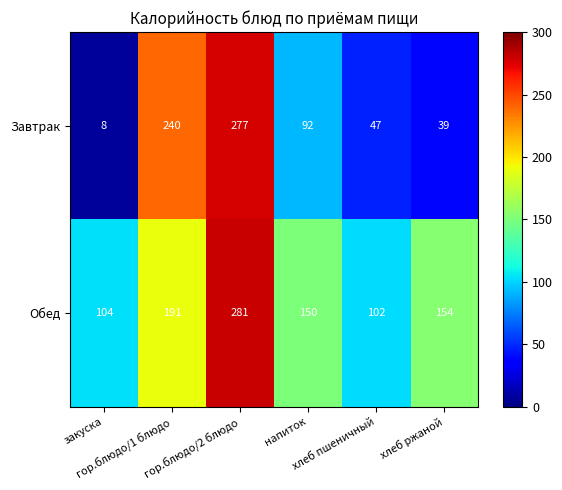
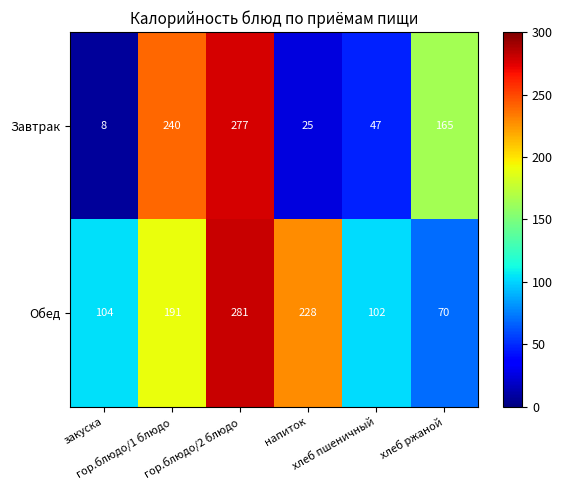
  {
    "Завтрак": {
      "закуска": 8,
      "гор.блюдо/1 блюдо": 240,
      "гор.блюдо/2 блюдо": 277,
-     "напиток": 92,
+     "напиток": 25,
      "хлеб пшеничный": 47,
-     "хлеб ржаной": 39
+     "хлеб ржаной": 165
    },
    "Обед": {
      "закуска": 104,
      "гор.блюдо/1 блюдо": 191,
      "гор.блюдо/2 блюдо": 281,
-     "напиток": 150,
+     "напиток": 228,
      "хлеб пшеничный": 102,
-     "хлеб ржаной": 154
+     "хлеб ржаной": 70
    }
  }
